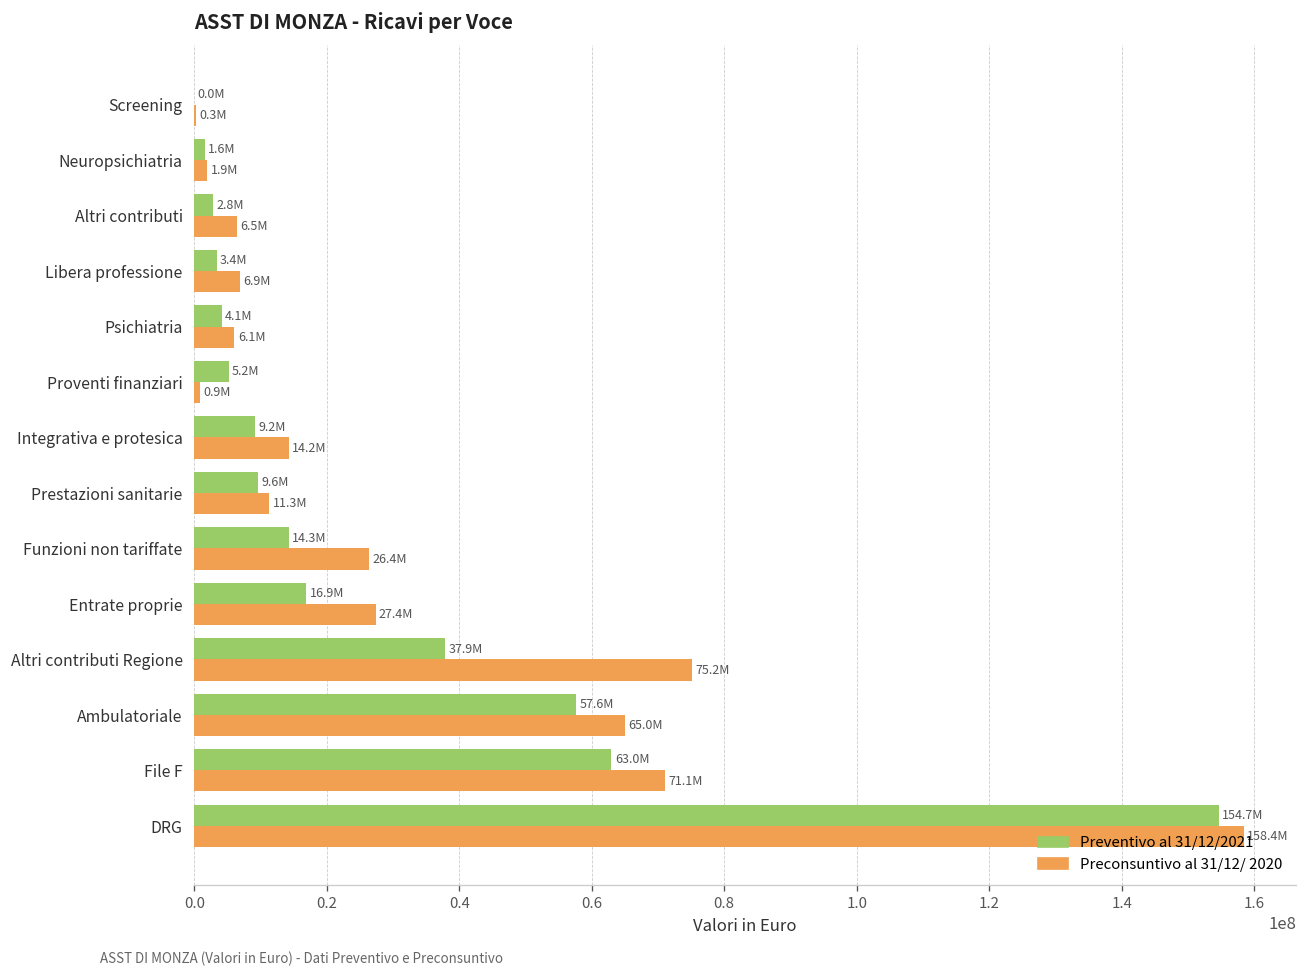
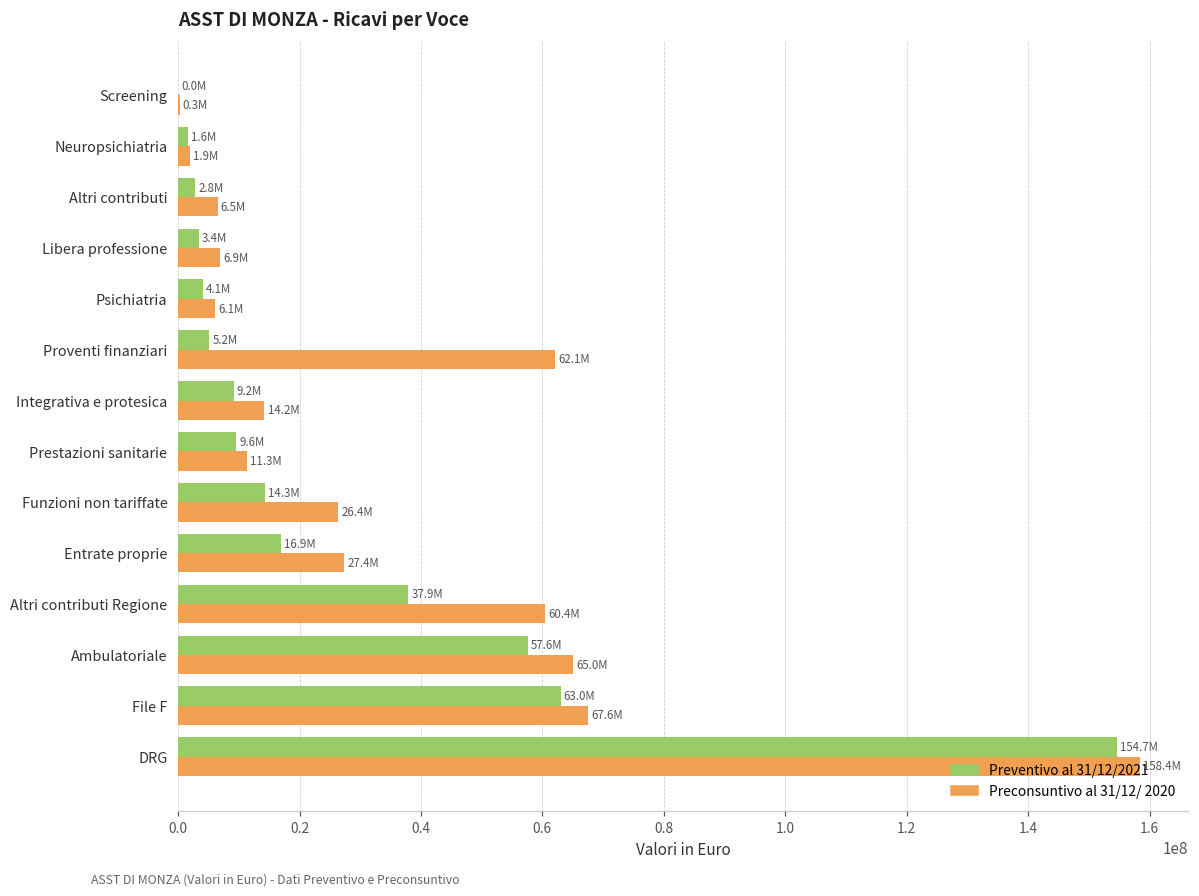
  {
    "Preventivo al 31/12/2021": {
      "Screening": "0.0M",
      "Neuropsichiatria": "1.6M",
      "Altri contributi": "2.8M",
      "Libera professione": "3.4M",
      "Psichiatria": "4.1M",
      "Proventi finanziari": "5.2M",
      "Integrativa e protesica": "9.2M",
      "Prestazioni sanitarie": "9.6M",
      "Funzioni non tariffate": "14.3M",
      "Entrate proprie": "16.9M",
      "Altri contributi Regione": "37.9M",
      "Ambulatoriale": "57.6M",
      "File F": "63.0M",
      "DRG": "154.7M"
    },
    "Preconsuntivo al 31/12/ 2020": {
      "Screening": "0.3M",
      "Neuropsichiatria": "1.9M",
      "Altri contributi": "6.5M",
      "Libera professione": "6.9M",
      "Psichiatria": "6.1M",
-     "Proventi finanziari": "0.9M",
+     "Proventi finanziari": "62.1M",
      "Integrativa e protesica": "14.2M",
      "Prestazioni sanitarie": "11.3M",
      "Funzioni non tariffate": "26.4M",
      "Entrate proprie": "27.4M",
-     "Altri contributi Regione": "75.2M",
+     "Altri contributi Regione": "60.4M",
      "Ambulatoriale": "65.0M",
-     "File F": "71.1M",
+     "File F": "67.6M",
      "DRG": "158.4M"
    }
  }
